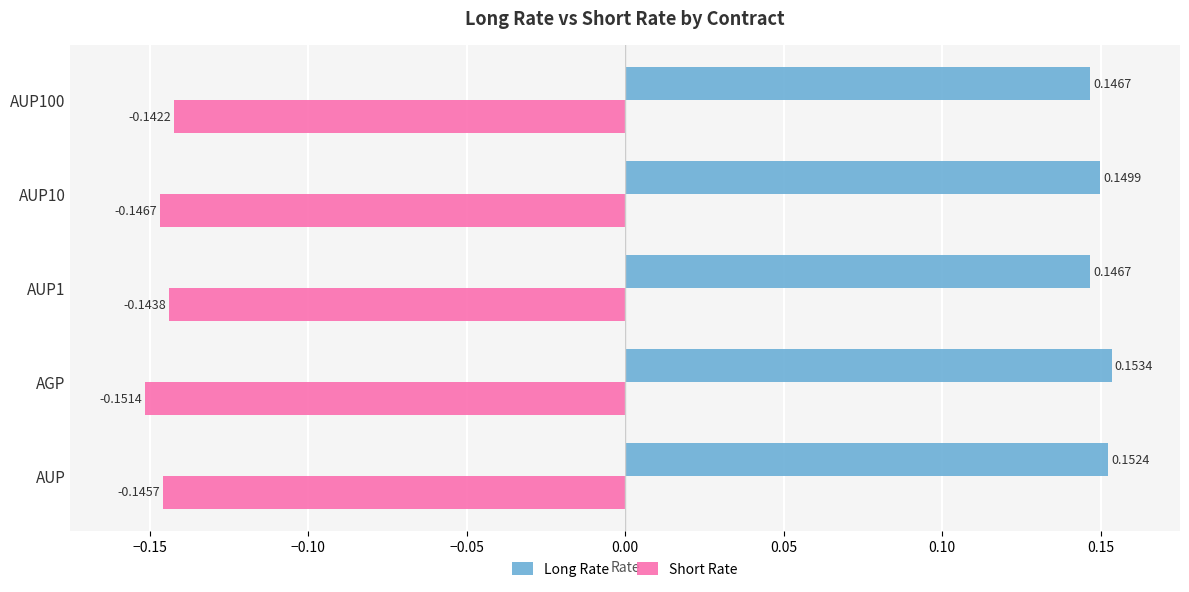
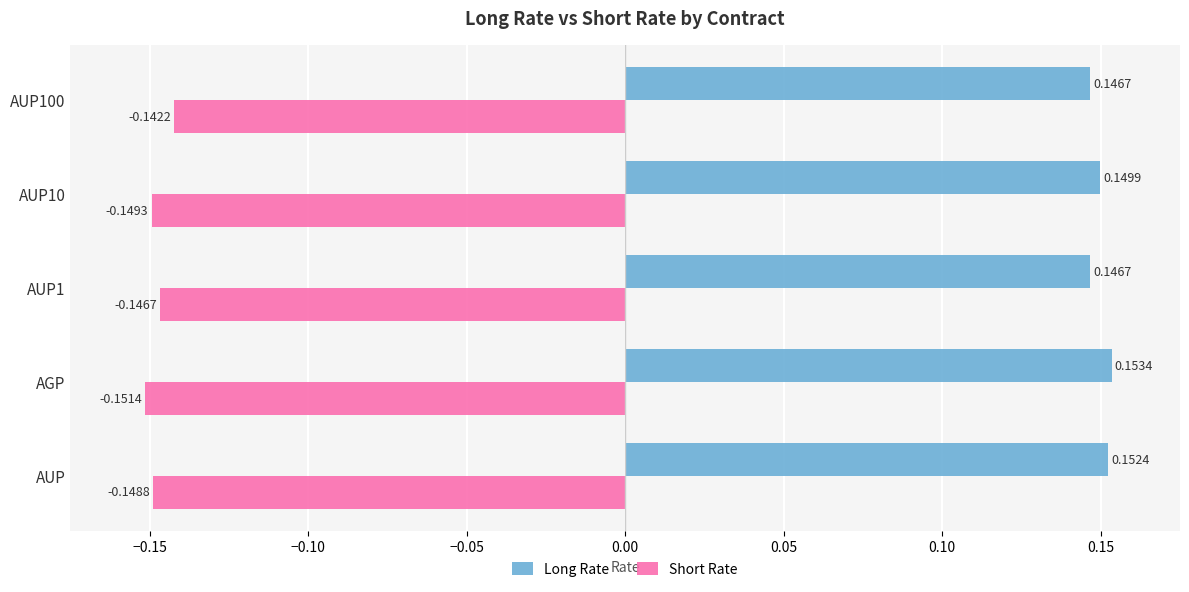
  {
    "Long Rate": {
      "AUP100": 0.1467,
      "AUP10": 0.1499,
      "AUP1": 0.1467,
      "AGP": 0.1534,
      "AUP": 0.1524
    },
    "Short Rate": {
      "AUP100": -0.1422,
-     "AUP10": -0.1467,
-     "AUP1": -0.1438,
+     "AUP10": -0.1493,
+     "AUP1": -0.1467,
      "AGP": -0.1514,
-     "AUP": -0.1457
+     "AUP": -0.1488
    }
  }
